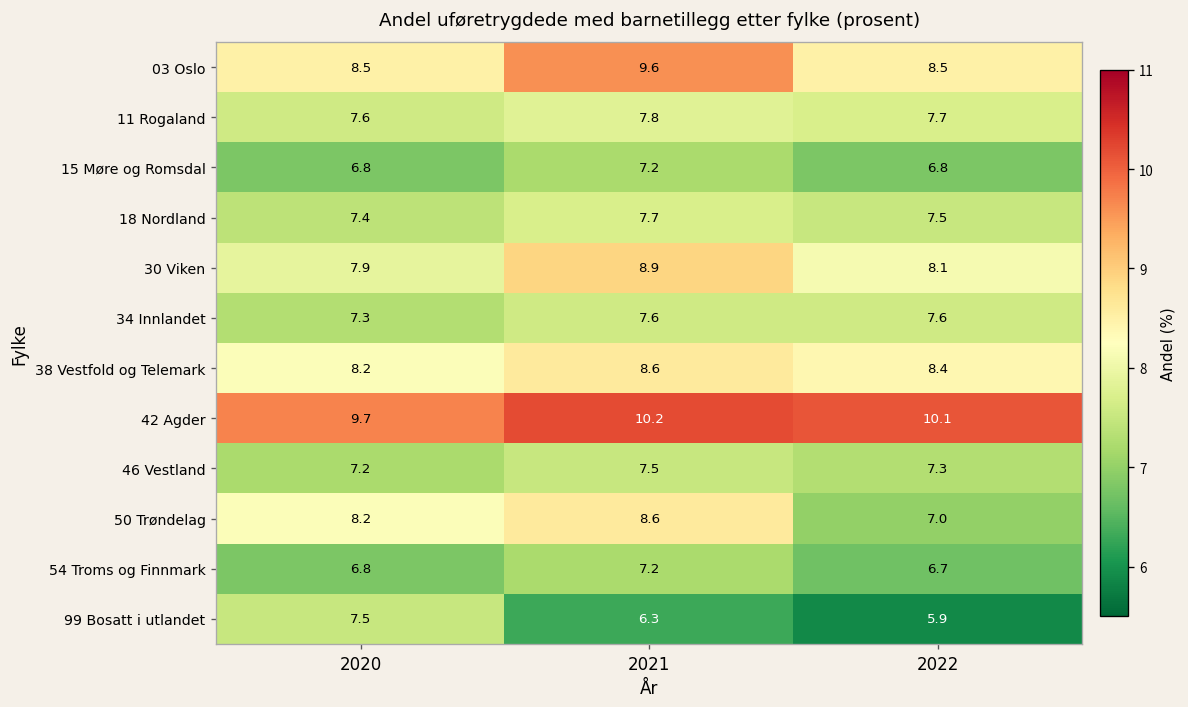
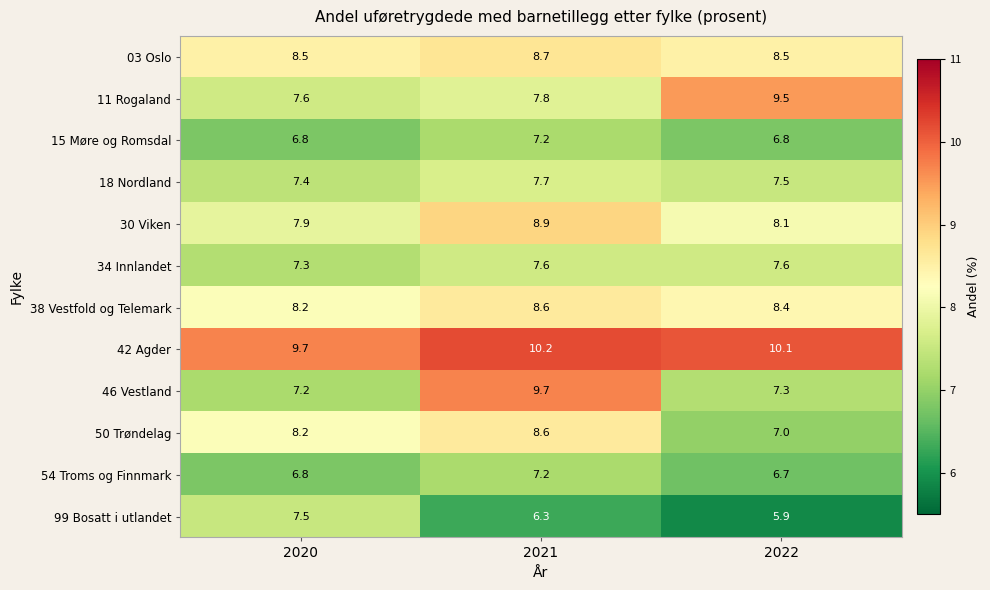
  {
    "03 Oslo": {
      "2020": 8.5,
-     "2021": 9.6,
+     "2021": 8.7,
      "2022": 8.5
    },
    "11 Rogaland": {
      "2020": 7.6,
      "2021": 7.8,
-     "2022": 7.7
+     "2022": 9.5
    },
    "15 Møre og Romsdal": {
      "2020": 6.8,
      "2021": 7.2,
      "2022": 6.8
    },
    "18 Nordland": {
      "2020": 7.4,
      "2021": 7.7,
      "2022": 7.5
    },
    "30 Viken": {
      "2020": 7.9,
      "2021": 8.9,
      "2022": 8.1
    },
    "34 Innlandet": {
      "2020": 7.3,
      "2021": 7.6,
      "2022": 7.6
    },
    "38 Vestfold og Telemark": {
      "2020": 8.2,
      "2021": 8.6,
      "2022": 8.4
    },
    "42 Agder": {
      "2020": 9.7,
      "2021": 10.2,
      "2022": 10.1
    },
    "46 Vestland": {
      "2020": 7.2,
-     "2021": 7.5,
+     "2021": 9.7,
      "2022": 7.3
    },
    "50 Trøndelag": {
      "2020": 8.2,
      "2021": 8.6,
      "2022": 7.0
    },
    "54 Troms og Finnmark": {
      "2020": 6.8,
      "2021": 7.2,
      "2022": 6.7
    },
    "99 Bosatt i utlandet": {
      "2020": 7.5,
      "2021": 6.3,
      "2022": 5.9
    }
  }
